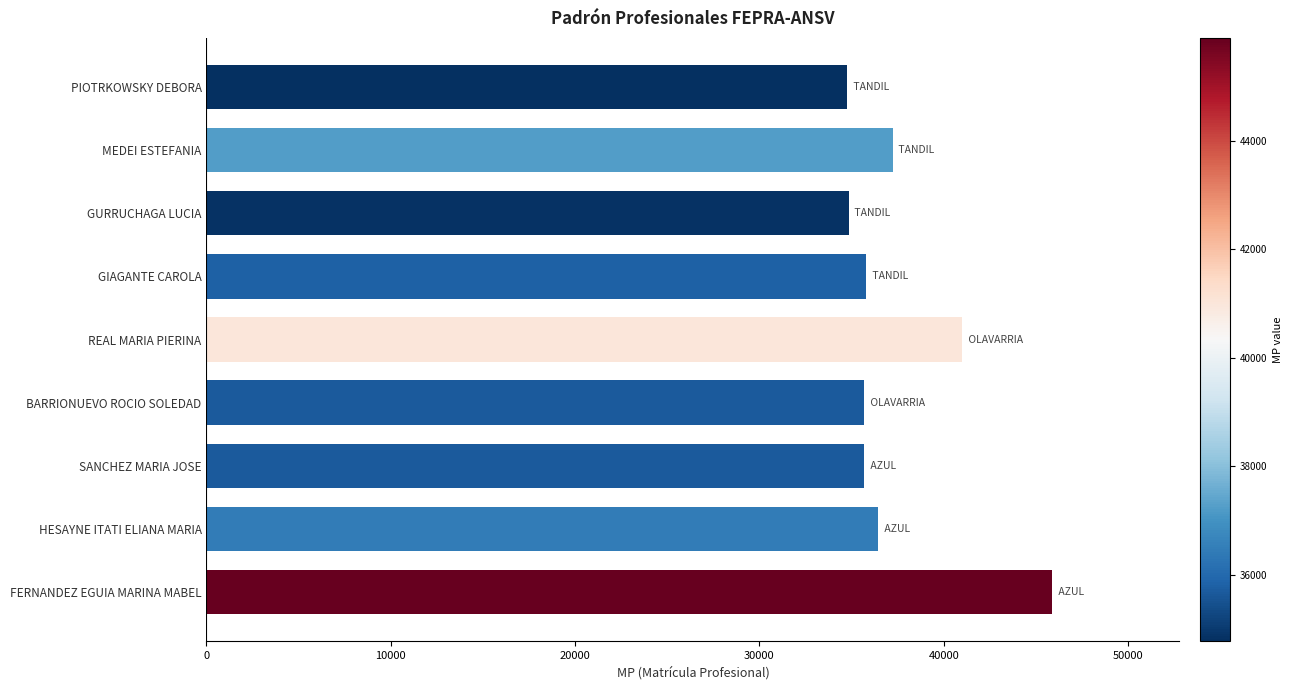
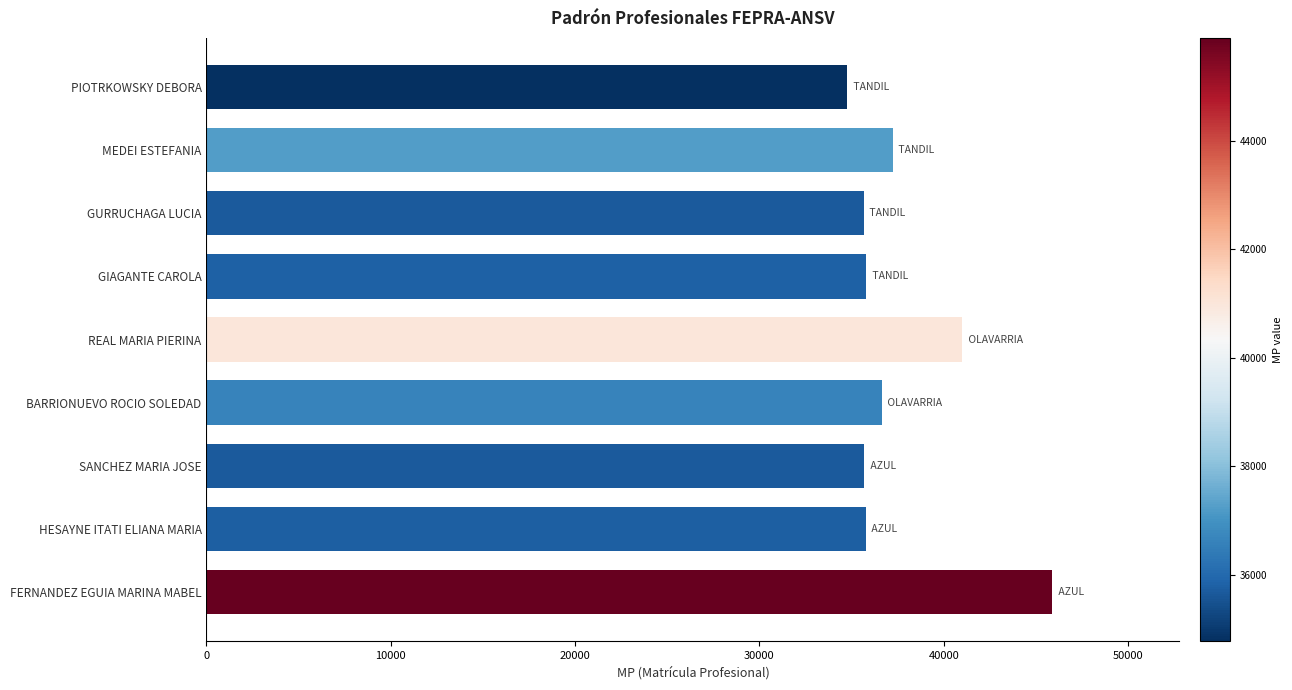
  {
    "PIOTRKOWSKY DEBORA": 34800,
    "MEDEI ESTEFANIA": 37200,
-   "GURRUCHAGA LUCIA": 34800,
+   "GURRUCHAGA LUCIA": 35700,
    "GIAGANTE CAROLA": 35800,
    "REAL MARIA PIERINA": 41000,
-   "BARRIONUEVO ROCIO SOLEDAD": 35700,
+   "BARRIONUEVO ROCIO SOLEDAD": 36600,
    "SANCHEZ MARIA JOSE": 35700,
-   "HESAYNE ITATI ELIANA MARIA": 36400,
+   "HESAYNE ITATI ELIANA MARIA": 35800,
    "FERNANDEZ EGUIA MARINA MABEL": 45900
  }
